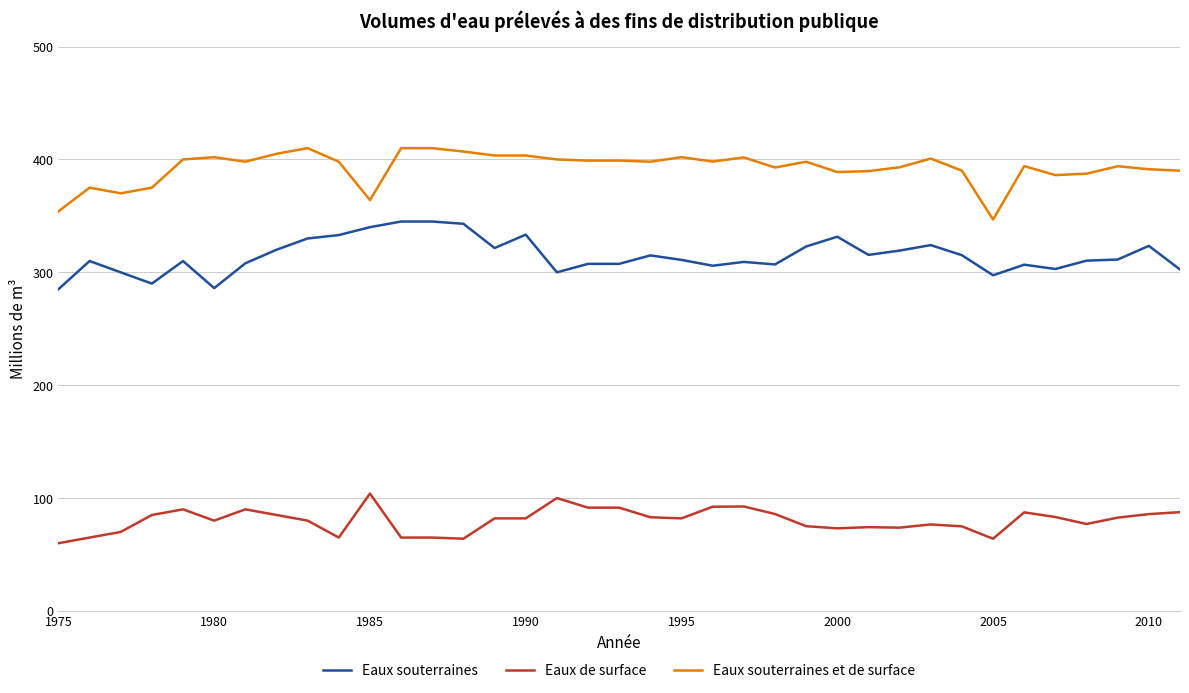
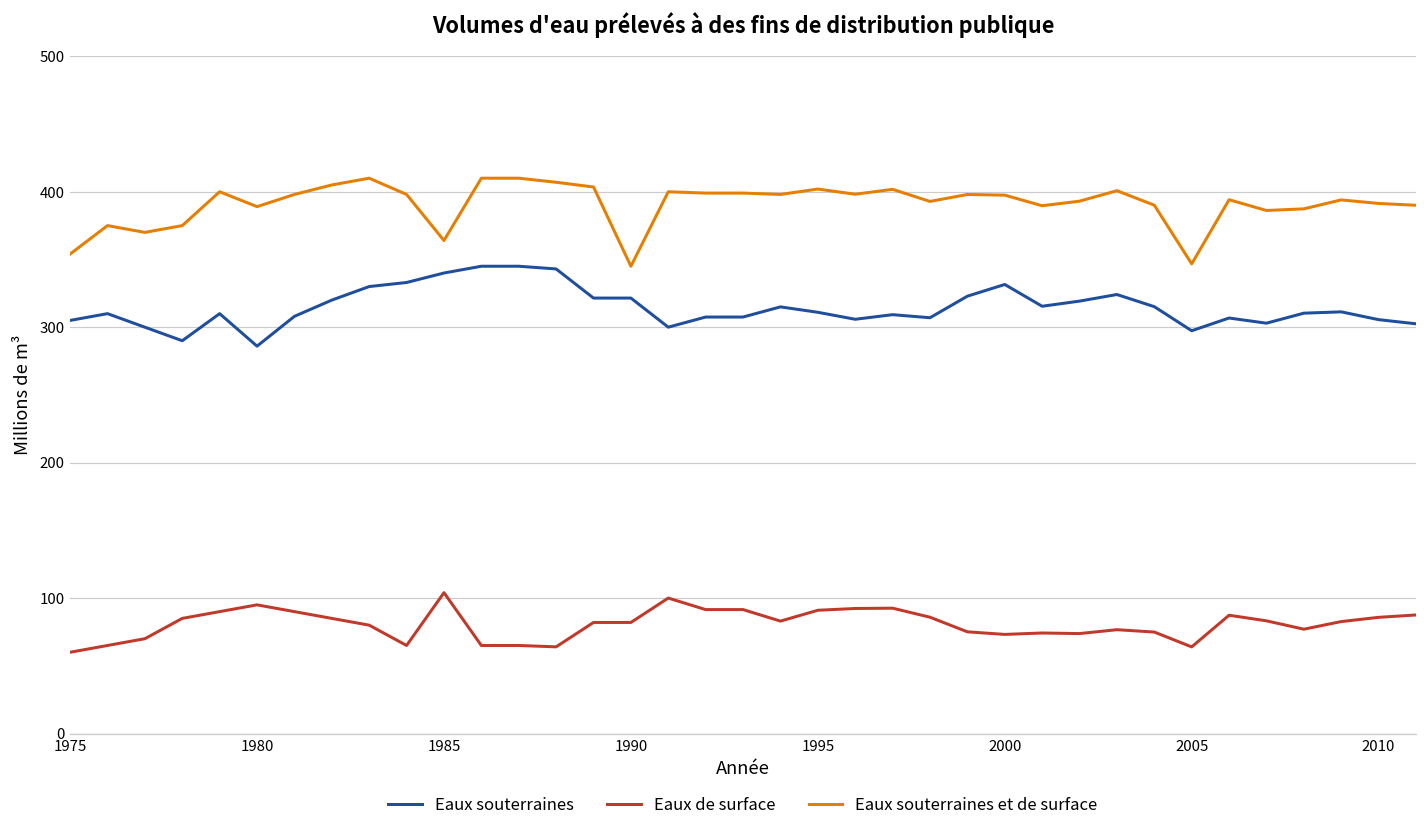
  {
    "Eaux souterraines": {
-     "1975": 285,
+     "1975": 305,
      "1980": 286,
      "1985": 340,
-     "1990": 333,
+     "1990": 322,
      "1995": 311,
      "2000": 332,
      "2005": 297,
-     "2010": 323
+     "2010": 306
    },
    "Eaux de surface": {
      "1975": 60,
-     "1980": 80,
+     "1980": 95,
      "1985": 104,
      "1990": 82,
-     "1995": 82,
+     "1995": 91,
      "2000": 73,
      "2005": 64,
      "2010": 86
    },
    "Eaux souterraines et de surface": {
      "1975": 354,
-     "1980": 402,
+     "1980": 389,
      "1985": 364,
-     "1990": 404,
+     "1990": 345,
      "1995": 402,
-     "2000": 389,
+     "2000": 397,
      "2005": 347,
      "2010": 391
    }
  }
